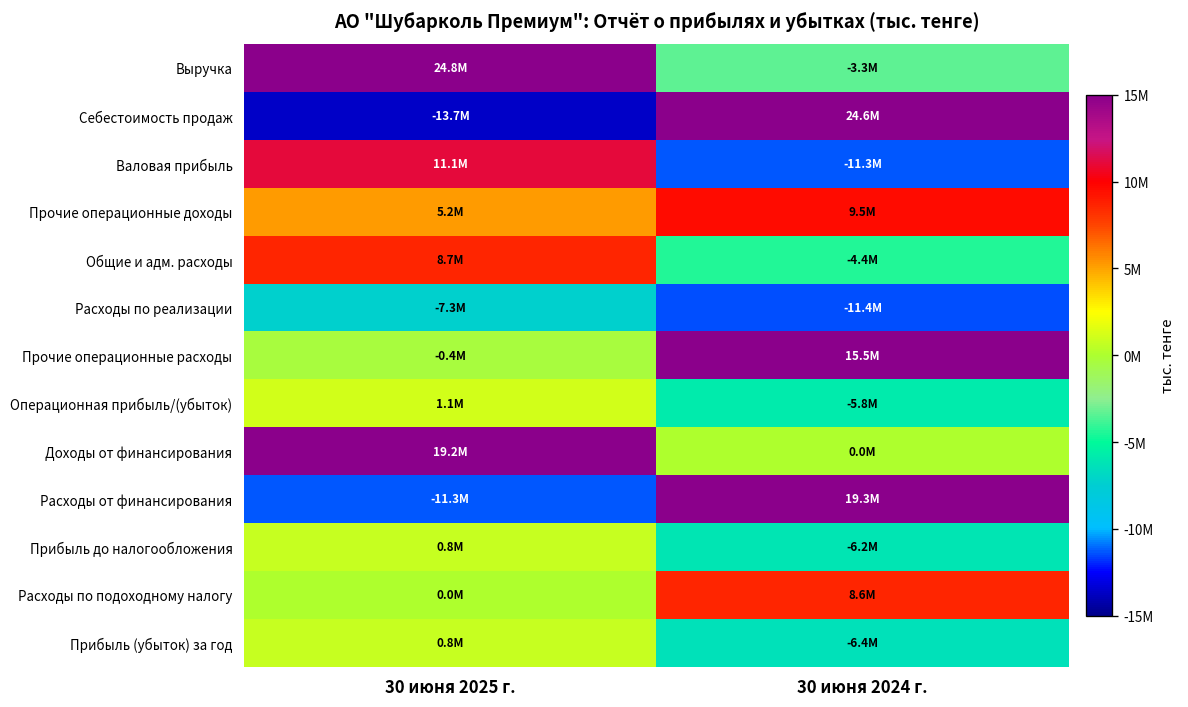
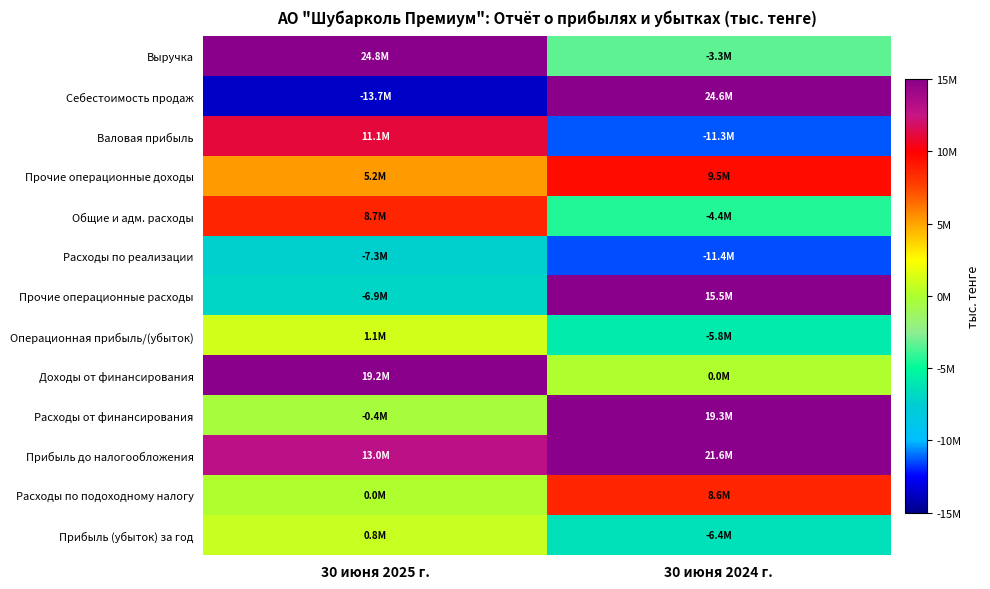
  {
    "Выручка": {
      "30 июня 2025 г.": "24.8M",
      "30 июня 2024 г.": "-3.3M"
    },
    "Себестоимость продаж": {
      "30 июня 2025 г.": "-13.7M",
      "30 июня 2024 г.": "24.6M"
    },
    "Валовая прибыль": {
      "30 июня 2025 г.": "11.1M",
      "30 июня 2024 г.": "-11.3M"
    },
    "Прочие операционные доходы": {
      "30 июня 2025 г.": "5.2M",
      "30 июня 2024 г.": "9.5M"
    },
    "Общие и адм. расходы": {
      "30 июня 2025 г.": "8.7M",
      "30 июня 2024 г.": "-4.4M"
    },
    "Расходы по реализации": {
      "30 июня 2025 г.": "-7.3M",
      "30 июня 2024 г.": "-11.4M"
    },
    "Прочие операционные расходы": {
-     "30 июня 2025 г.": "-0.4M",
+     "30 июня 2025 г.": "-6.9M",
      "30 июня 2024 г.": "15.5M"
    },
    "Операционная прибыль/(убыток)": {
      "30 июня 2025 г.": "1.1M",
      "30 июня 2024 г.": "-5.8M"
    },
    "Доходы от финансирования": {
      "30 июня 2025 г.": "19.2M",
      "30 июня 2024 г.": "0.0M"
    },
    "Расходы от финансирования": {
-     "30 июня 2025 г.": "-11.3M",
+     "30 июня 2025 г.": "-0.4M",
      "30 июня 2024 г.": "19.3M"
    },
    "Прибыль до налогообложения": {
-     "30 июня 2025 г.": "0.8M",
-     "30 июня 2024 г.": "-6.2M"
+     "30 июня 2025 г.": "13.0M",
+     "30 июня 2024 г.": "21.6M"
    },
    "Расходы по подоходному налогу": {
      "30 июня 2025 г.": "0.0M",
      "30 июня 2024 г.": "8.6M"
    },
    "Прибыль (убыток) за год": {
      "30 июня 2025 г.": "0.8M",
      "30 июня 2024 г.": "-6.4M"
    }
  }
